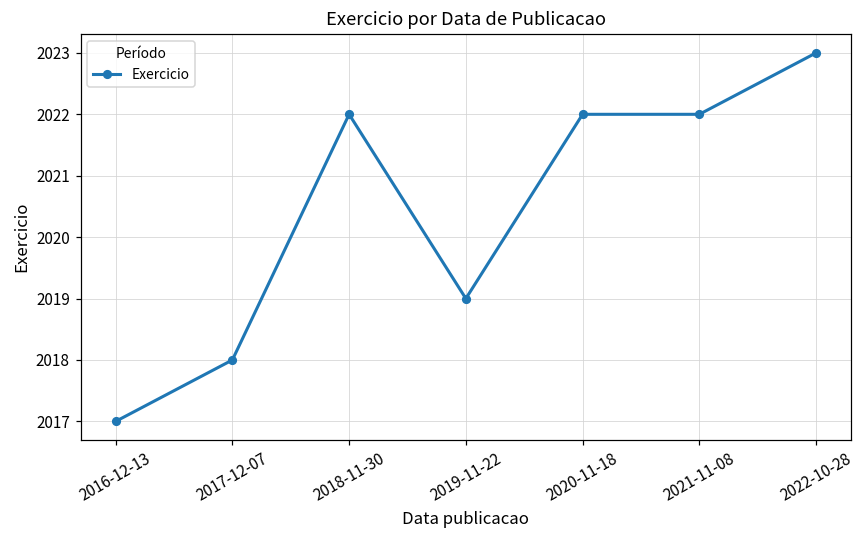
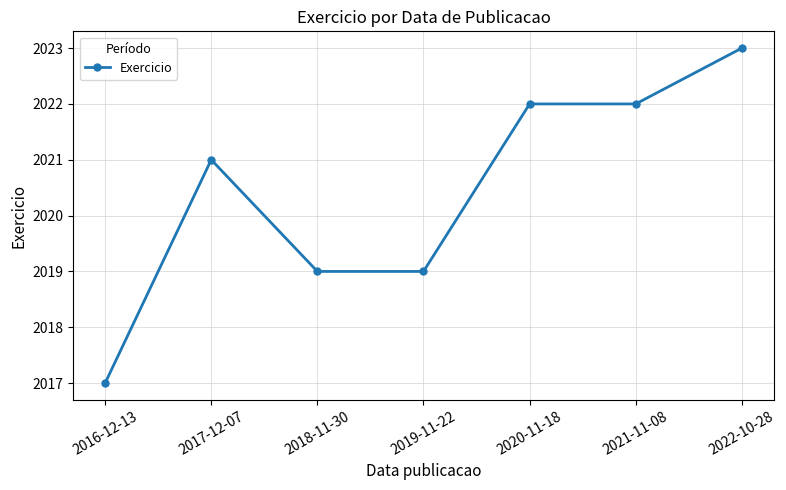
  {
    "2016-12-13": 2017,
-   "2017-12-07": 2018,
-   "2018-11-30": 2022,
+   "2017-12-07": 2021,
+   "2018-11-30": 2019,
    "2019-11-22": 2019,
    "2020-11-18": 2022,
    "2021-11-08": 2022,
    "2022-10-28": 2023
  }
